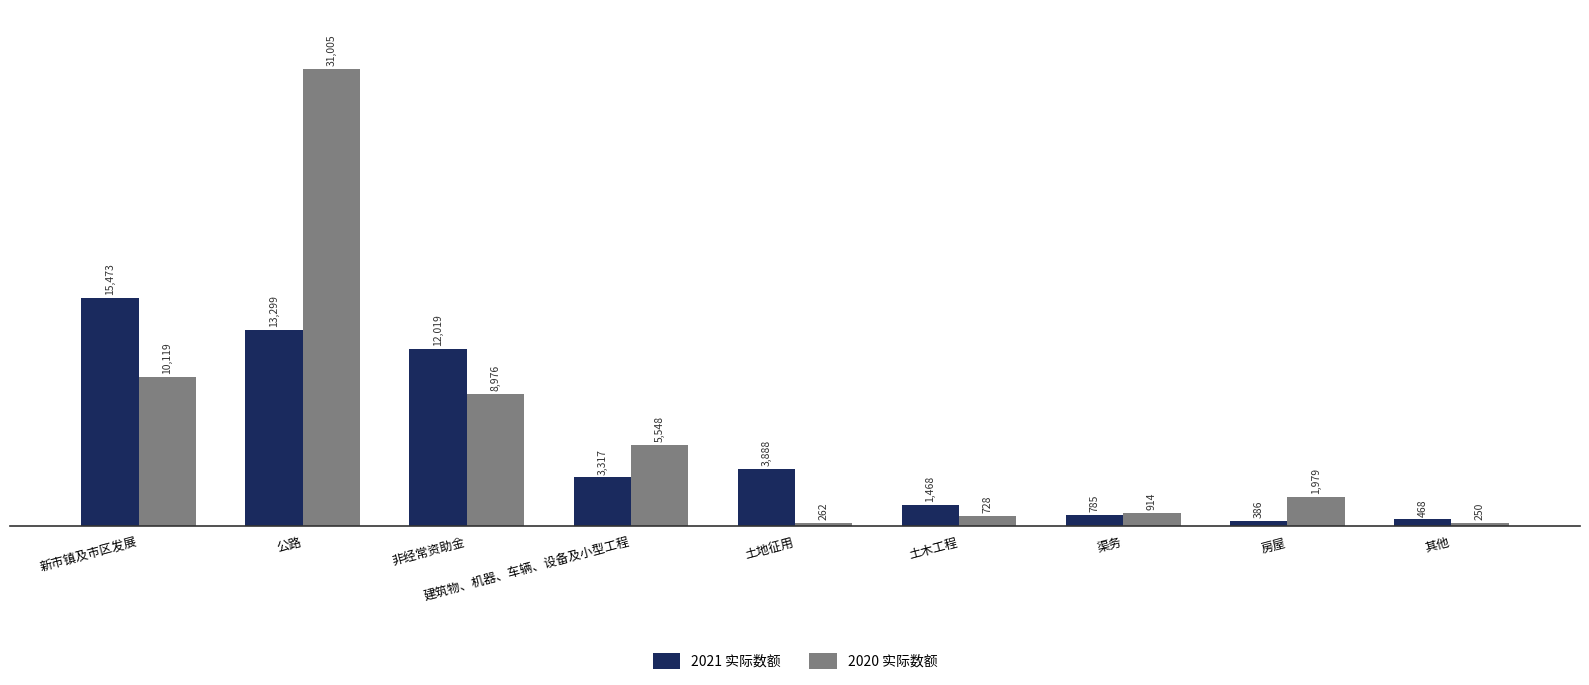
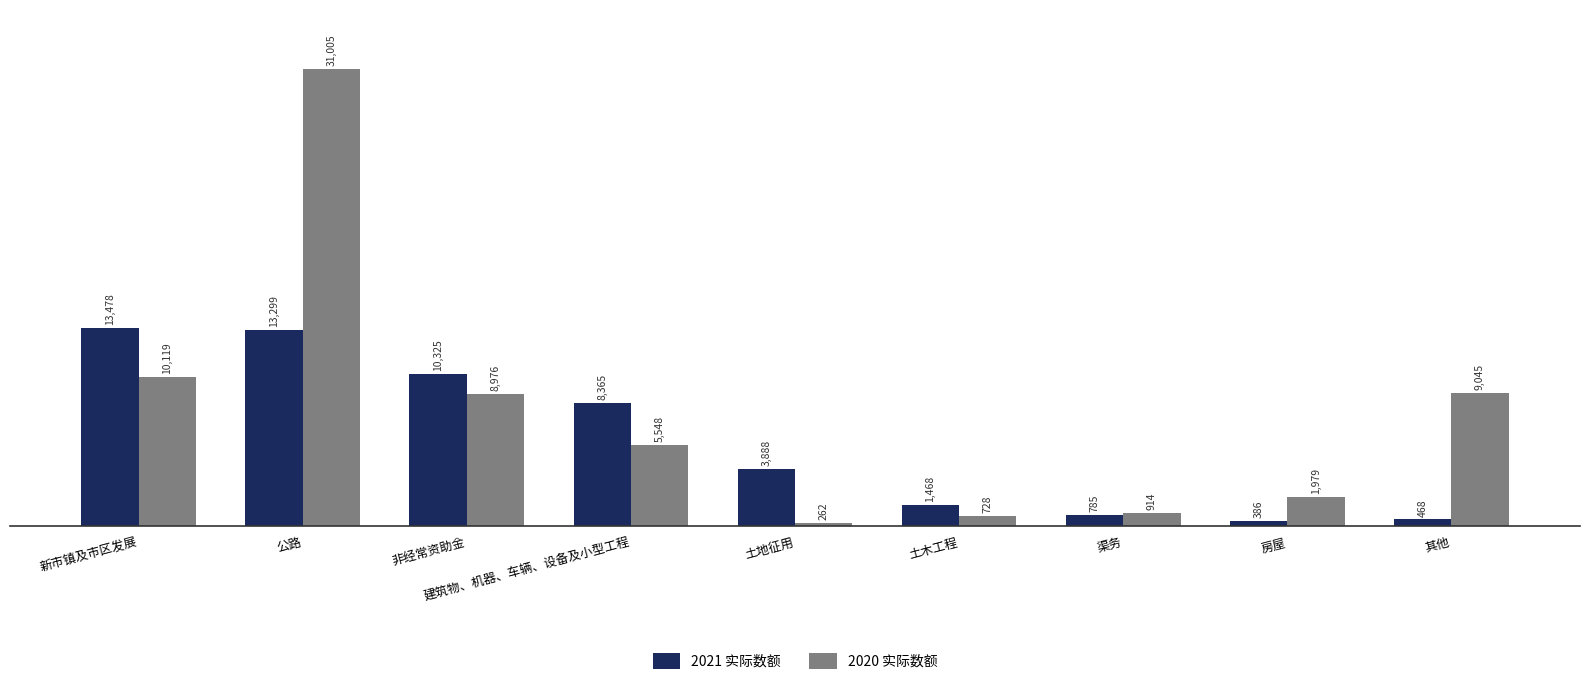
  {
    "2021 实际数额": {
-     "新市镇及市区发展": "15,473",
+     "新市镇及市区发展": "13,478",
      "公路": "13,299",
-     "非经常资助金": "12,019",
-     "建筑物、机器、车辆、设备及小型工程": "3,317",
+     "非经常资助金": "10,325",
+     "建筑物、机器、车辆、设备及小型工程": "8,365",
      "土地征用": "3,888",
      "土木工程": "1,468",
      "渠务": "785",
      "房屋": "386",
      "其他": "468"
    },
    "2020 实际数额": {
      "新市镇及市区发展": "10,119",
      "公路": "31,005",
      "非经常资助金": "8,976",
      "建筑物、机器、车辆、设备及小型工程": "5,548",
      "土地征用": "262",
      "土木工程": "728",
      "渠务": "914",
      "房屋": "1,979",
-     "其他": "250"
+     "其他": "9,045"
    }
  }
